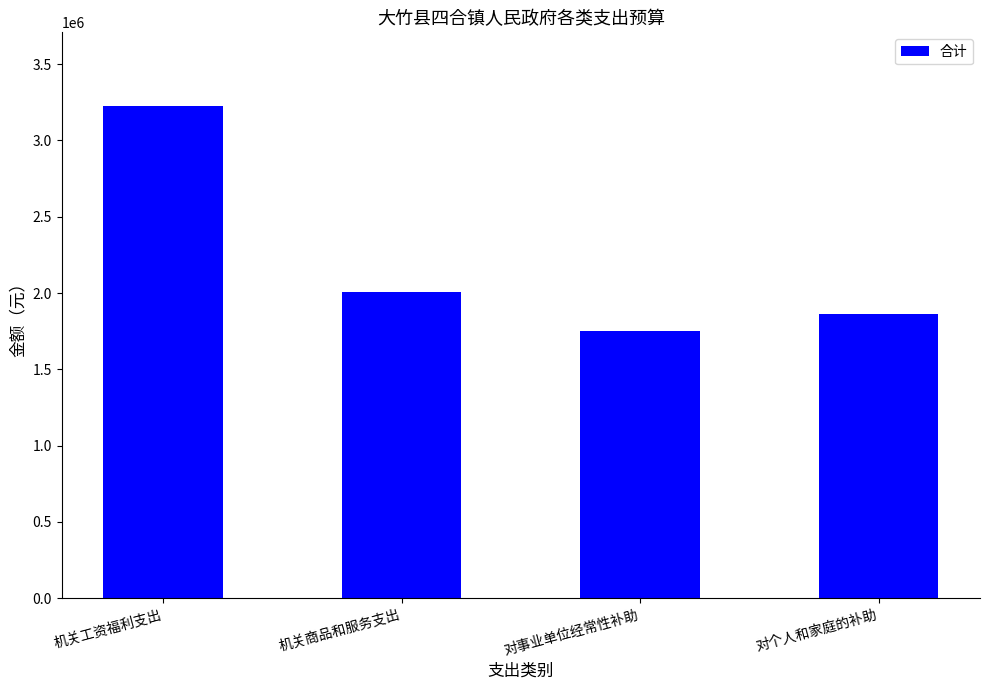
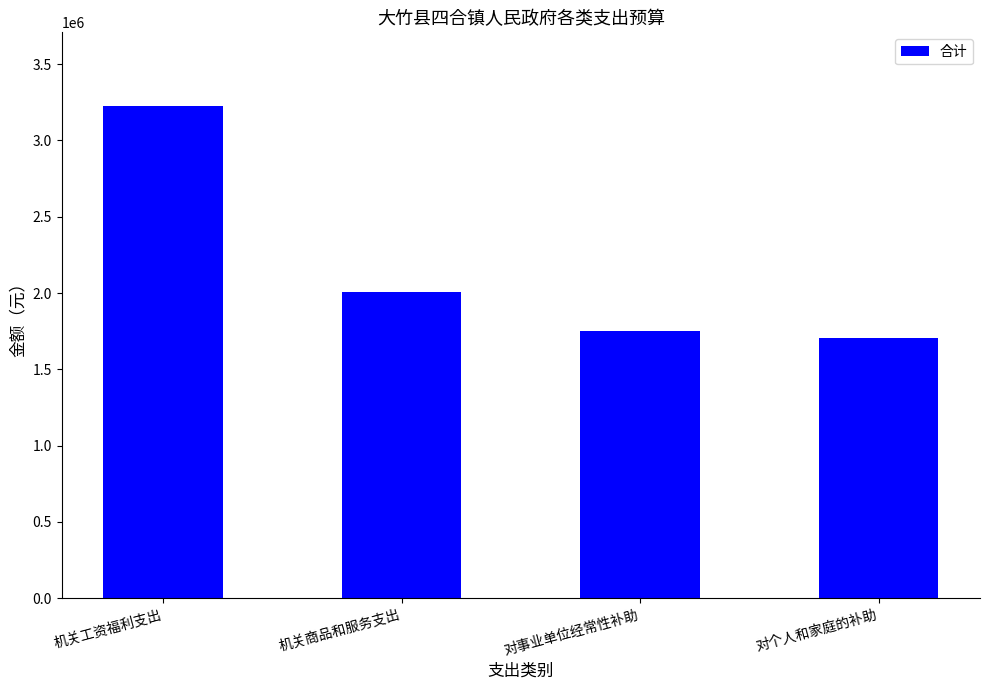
  {
    "机关工资福利支出": 3230000,
    "机关商品和服务支出": 2010000,
    "对事业单位经常性补助": 1750000,
-   "对个人和家庭的补助": 1860000
+   "对个人和家庭的补助": 1710000
  }
